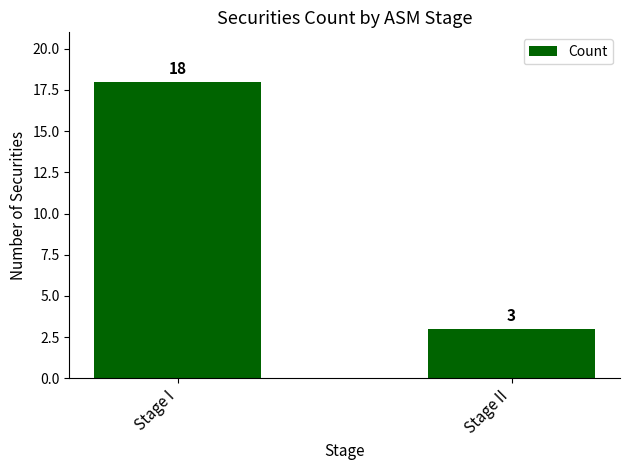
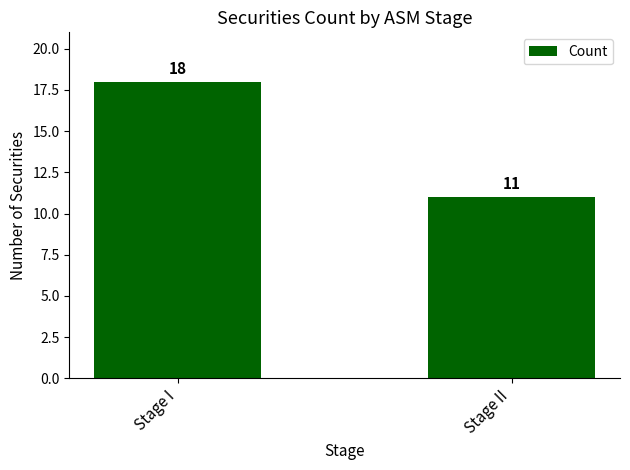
  {
    "Stage I": 18,
-   "Stage II": 3
+   "Stage II": 11
  }
